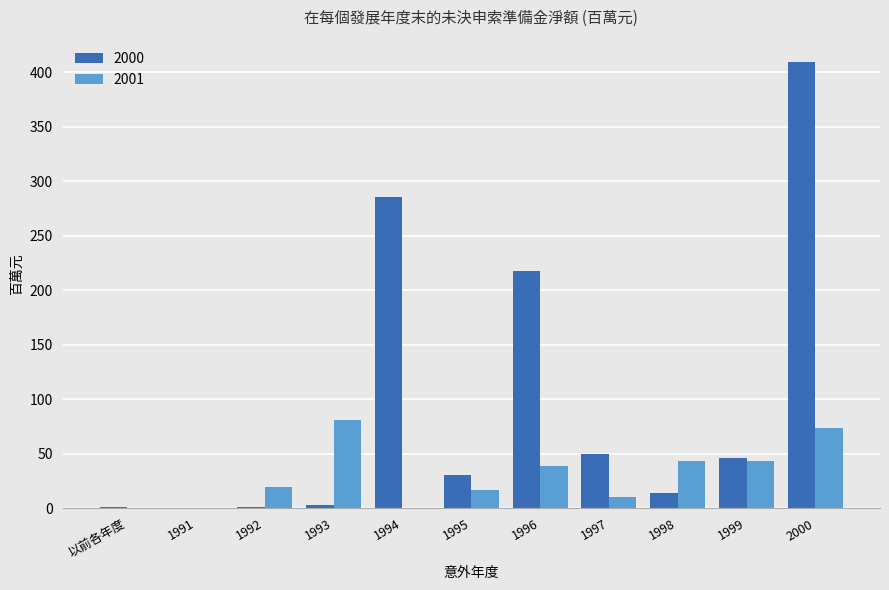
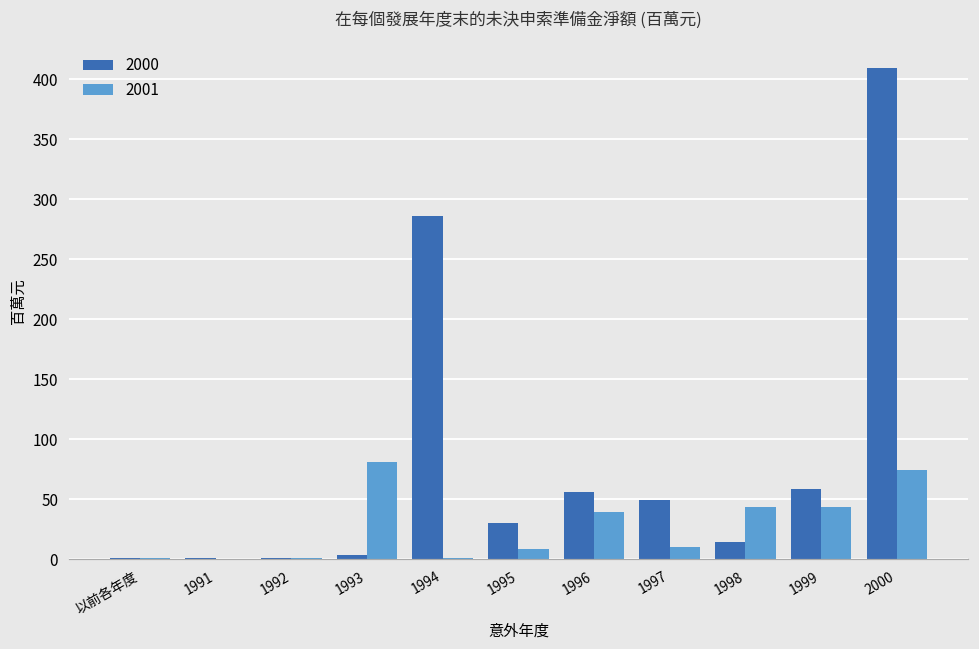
  {
    "2000": {
      "1993": 3,
      "1994": 286,
      "1995": 30,
-     "1996": 217,
+     "1996": 56,
      "1997": 50,
      "1998": 14,
-     "1999": 46,
+     "1999": 58,
      "2000": 409
    },
    "2001": {
-     "1992": 19,
+     "1992": 1,
      "1993": 81,
-     "1995": 17,
+     "1995": 8,
      "1996": 39,
      "1997": 10,
      "1998": 44,
      "1999": 43,
      "2000": 74
    }
  }
